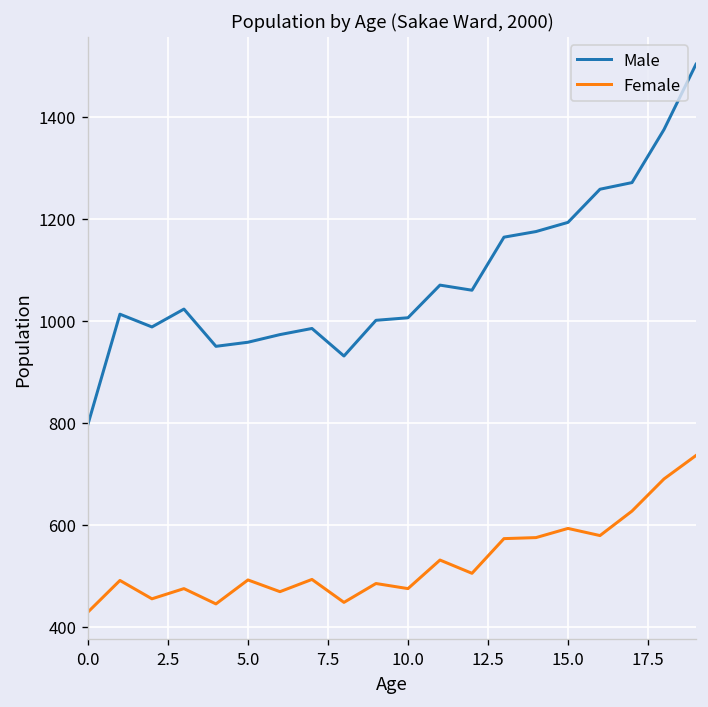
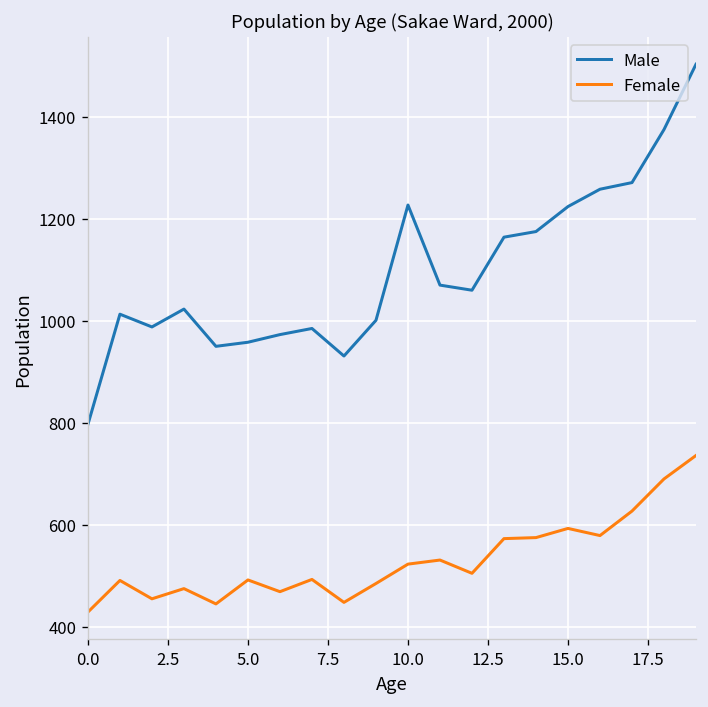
  {
    "Male": {
      "0.0": 800,
      "5.0": 960,
-     "10.0": 1010,
-     "15.0": 1190
+     "10.0": 1230,
+     "15.0": 1220
    },
    "Female": {
      "0.0": 430,
      "5.0": 490,
-     "10.0": 480,
+     "10.0": 520,
      "15.0": 590
    }
  }
